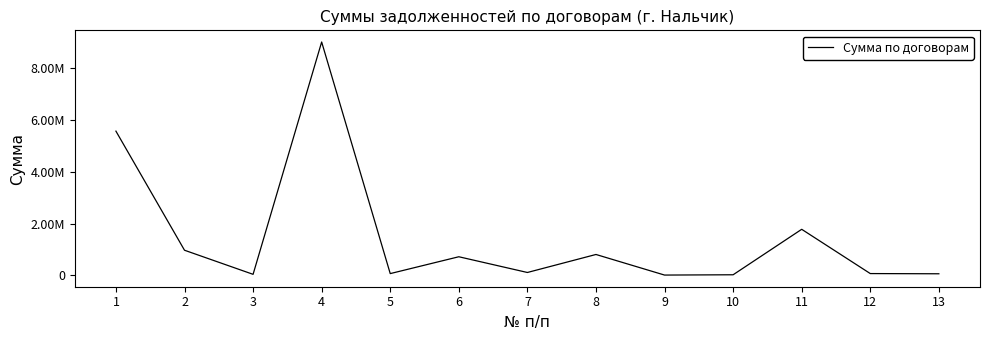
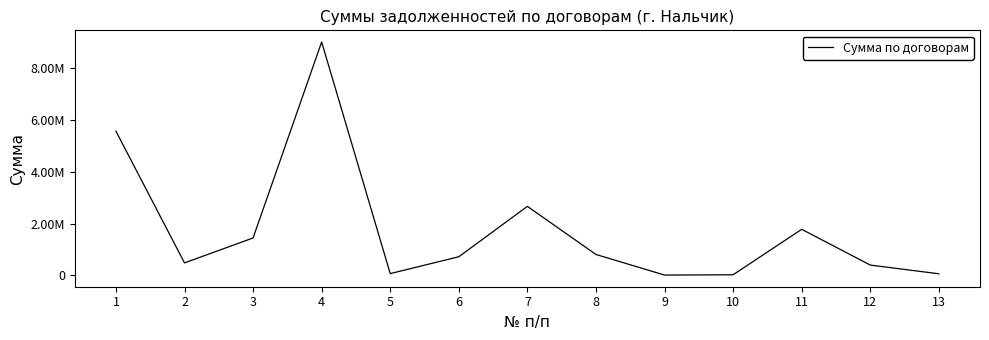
  {
    "1": 5600000,
-   "2": 1000000,
-   "3": 0,
+   "2": 500000,
+   "3": 1400000,
    "4": 9000000,
    "5": 100000,
    "6": 700000,
-   "7": 100000,
+   "7": 2700000,
    "8": 800000,
    "9": 0,
    "10": 0,
    "11": 1800000,
-   "12": 100000,
+   "12": 400000,
    "13": 100000
  }
